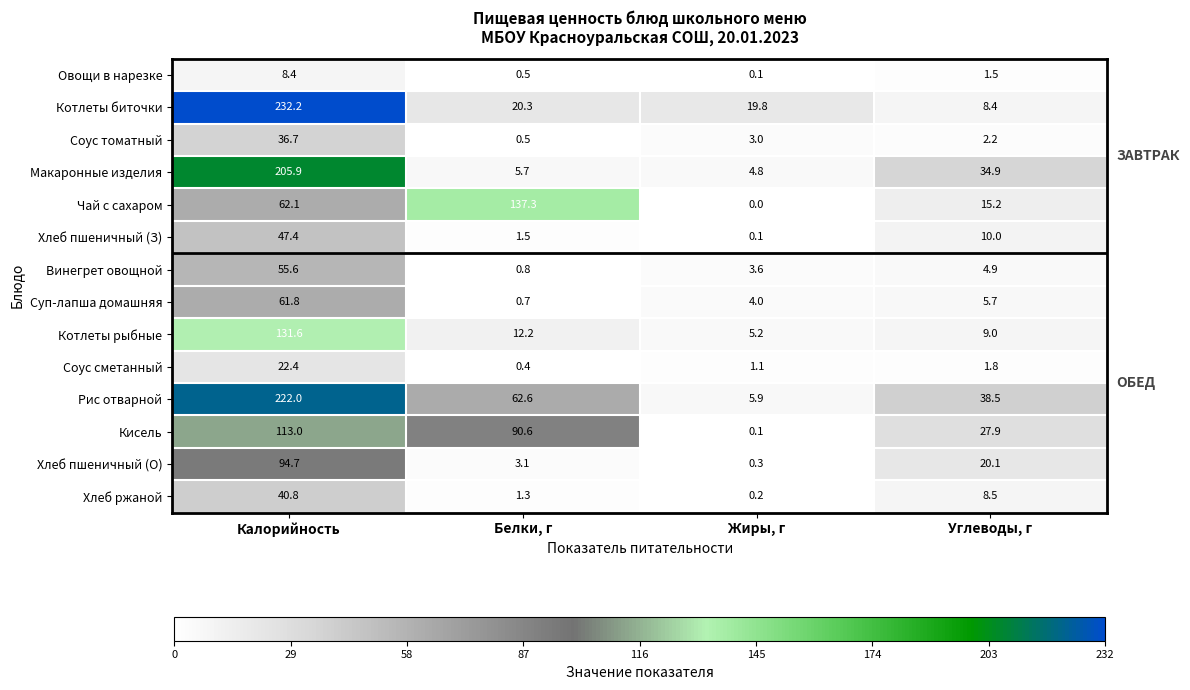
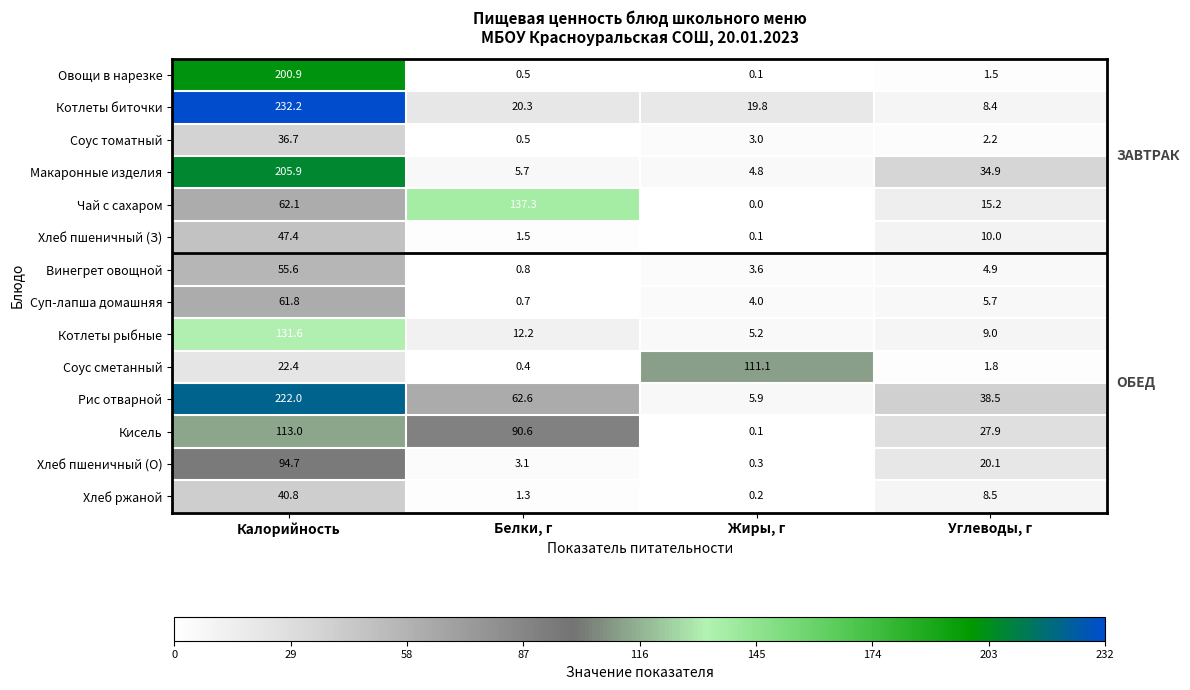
  {
    "Овощи в нарезке": {
-     "Калорийность": 8.4,
+     "Калорийность": 200.9,
      "Белки, г": 0.5,
      "Жиры, г": 0.1,
      "Углеводы, г": 1.5
    },
    "Котлеты биточки": {
      "Калорийность": 232.2,
      "Белки, г": 20.3,
      "Жиры, г": 19.8,
      "Углеводы, г": 8.4
    },
    "Соус томатный": {
      "Калорийность": 36.7,
      "Белки, г": 0.5,
      "Жиры, г": 3.0,
      "Углеводы, г": 2.2
    },
    "Макаронные изделия": {
      "Калорийность": 205.9,
      "Белки, г": 5.7,
      "Жиры, г": 4.8,
      "Углеводы, г": 34.9
    },
    "Чай с сахаром": {
      "Калорийность": 62.1,
      "Белки, г": 137.3,
      "Жиры, г": 0.0,
      "Углеводы, г": 15.2
    },
    "Хлеб пшеничный (З)": {
      "Калорийность": 47.4,
      "Белки, г": 1.5,
      "Жиры, г": 0.1,
      "Углеводы, г": 10.0
    },
    "Винегрет овощной": {
      "Калорийность": 55.6,
      "Белки, г": 0.8,
      "Жиры, г": 3.6,
      "Углеводы, г": 4.9
    },
    "Суп-лапша домашняя": {
      "Калорийность": 61.8,
      "Белки, г": 0.7,
      "Жиры, г": 4.0,
      "Углеводы, г": 5.7
    },
    "Котлеты рыбные": {
      "Калорийность": 131.6,
      "Белки, г": 12.2,
      "Жиры, г": 5.2,
      "Углеводы, г": 9.0
    },
    "Соус сметанный": {
      "Калорийность": 22.4,
      "Белки, г": 0.4,
-     "Жиры, г": 1.1,
+     "Жиры, г": 111.1,
      "Углеводы, г": 1.8
    },
    "Рис отварной": {
      "Калорийность": 222.0,
      "Белки, г": 62.6,
      "Жиры, г": 5.9,
      "Углеводы, г": 38.5
    },
    "Кисель": {
      "Калорийность": 113.0,
      "Белки, г": 90.6,
      "Жиры, г": 0.1,
      "Углеводы, г": 27.9
    },
    "Хлеб пшеничный (О)": {
      "Калорийность": 94.7,
      "Белки, г": 3.1,
      "Жиры, г": 0.3,
      "Углеводы, г": 20.1
    },
    "Хлеб ржаной": {
      "Калорийность": 40.8,
      "Белки, г": 1.3,
      "Жиры, г": 0.2,
      "Углеводы, г": 8.5
    }
  }
